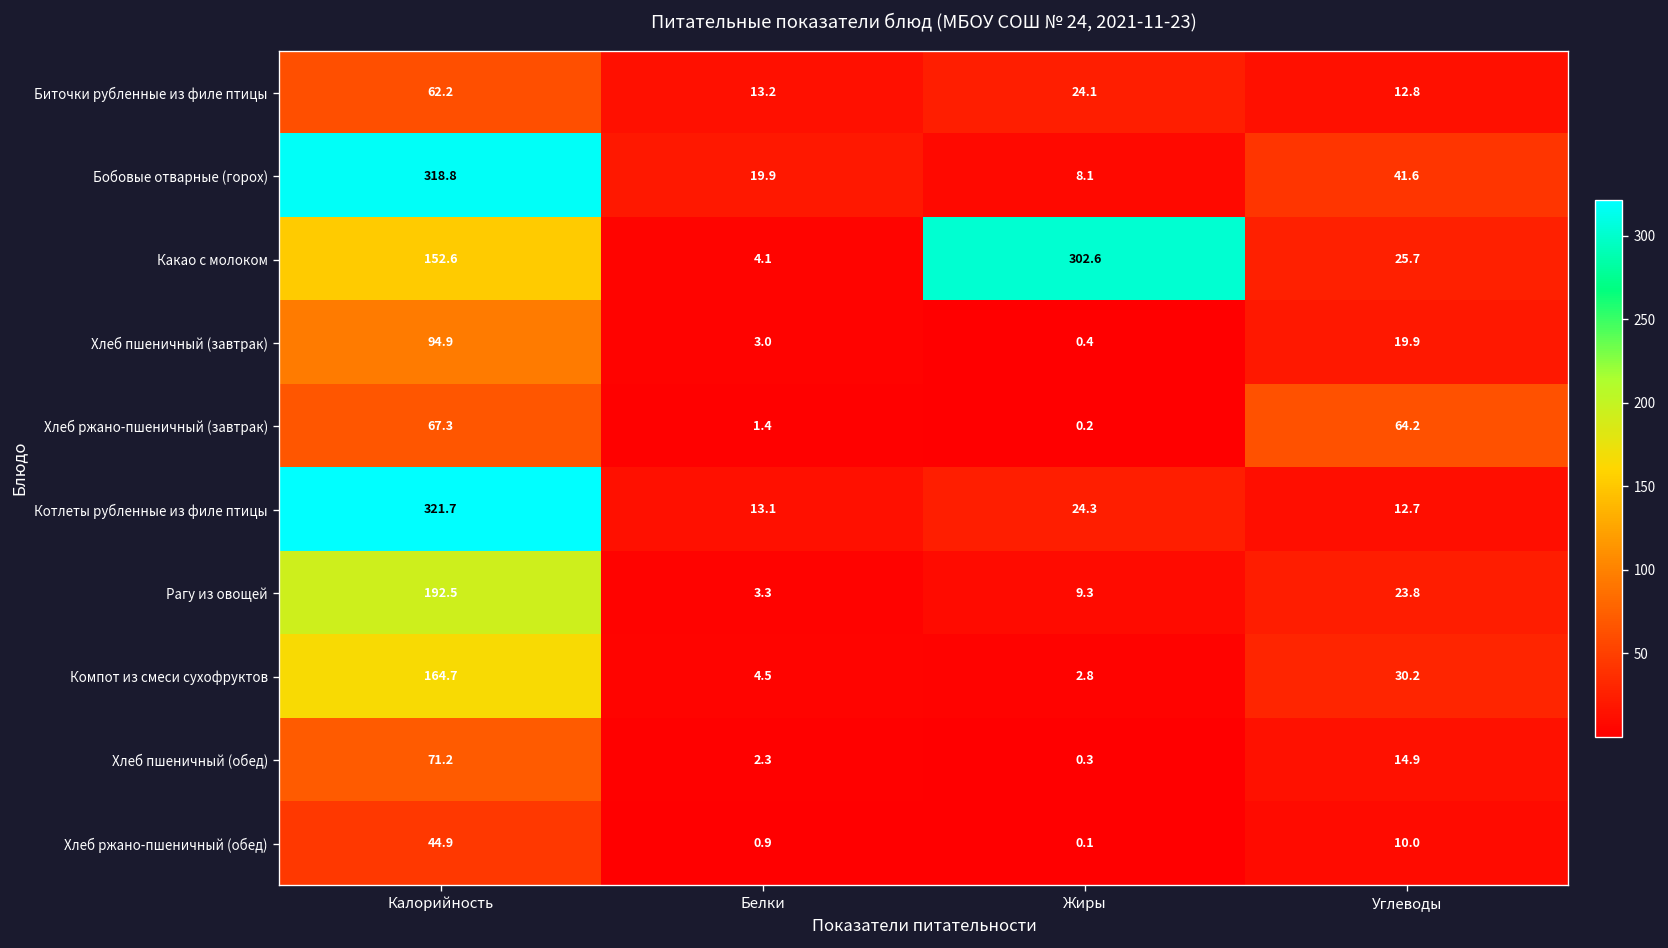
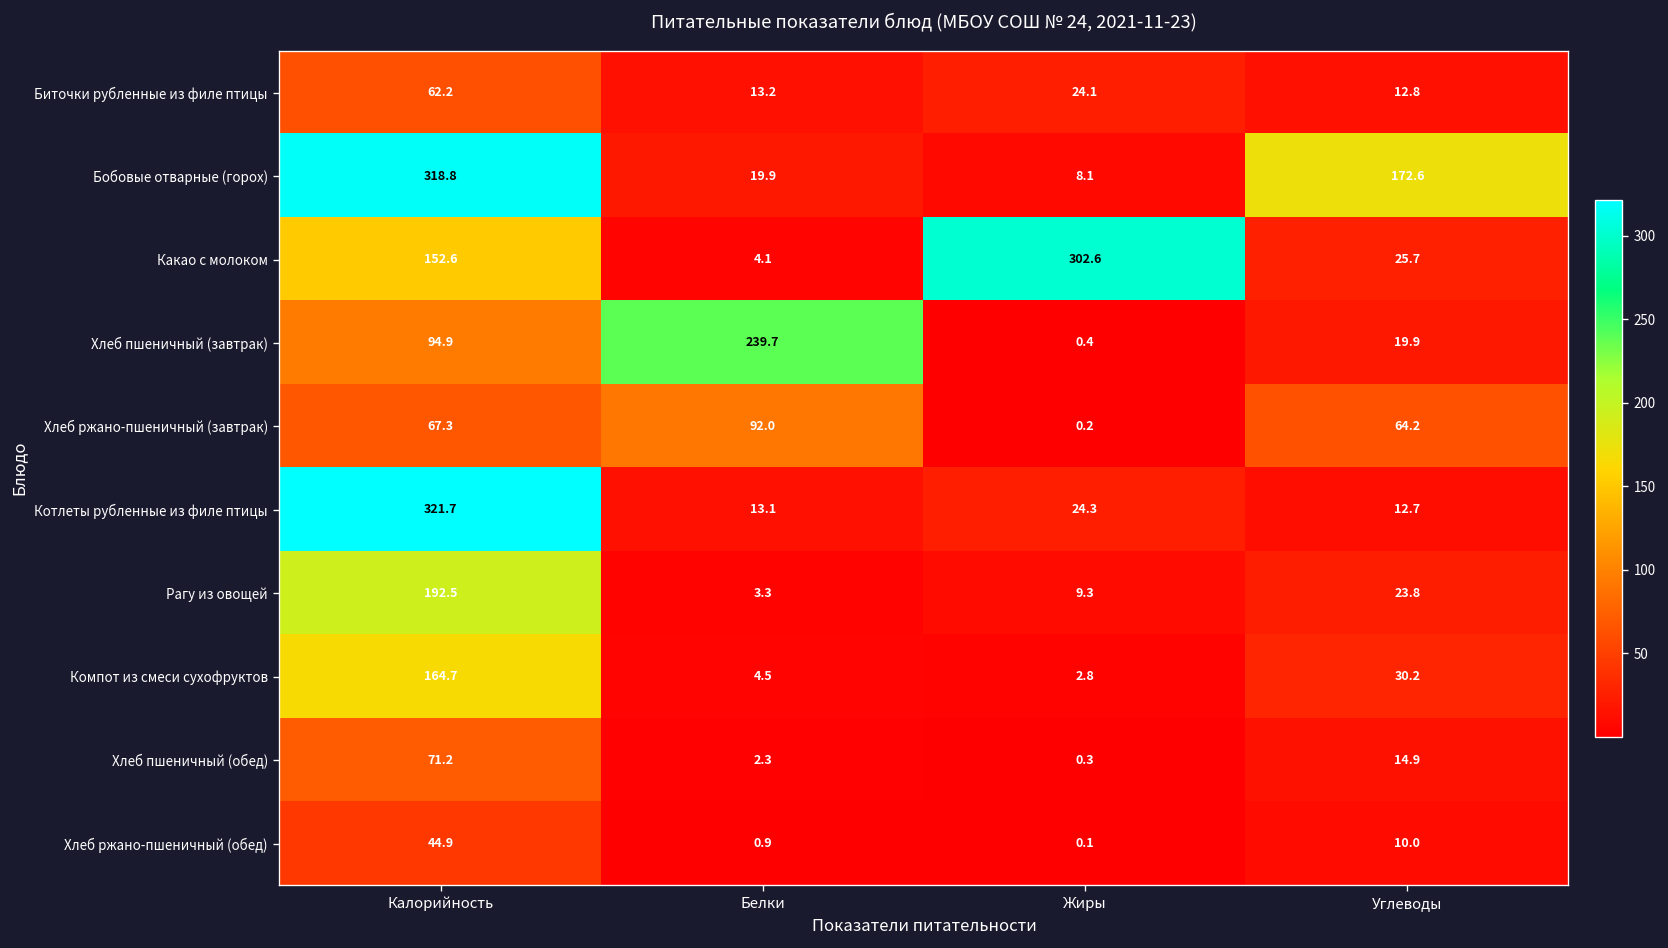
  {
    "Биточки рубленные из филе птицы": {
      "Калорийность": 62.2,
      "Белки": 13.2,
      "Жиры": 24.1,
      "Углеводы": 12.8
    },
    "Бобовые отварные (горох)": {
      "Калорийность": 318.8,
      "Белки": 19.9,
      "Жиры": 8.1,
-     "Углеводы": 41.6
+     "Углеводы": 172.6
    },
    "Какао с молоком": {
      "Калорийность": 152.6,
      "Белки": 4.1,
      "Жиры": 302.6,
      "Углеводы": 25.7
    },
    "Хлеб пшеничный (завтрак)": {
      "Калорийность": 94.9,
-     "Белки": 3.0,
+     "Белки": 239.7,
      "Жиры": 0.4,
      "Углеводы": 19.9
    },
    "Хлеб ржано-пшеничный (завтрак)": {
      "Калорийность": 67.3,
-     "Белки": 1.4,
+     "Белки": 92.0,
      "Жиры": 0.2,
      "Углеводы": 64.2
    },
    "Котлеты рубленные из филе птицы": {
      "Калорийность": 321.7,
      "Белки": 13.1,
      "Жиры": 24.3,
      "Углеводы": 12.7
    },
    "Рагу из овощей": {
      "Калорийность": 192.5,
      "Белки": 3.3,
      "Жиры": 9.3,
      "Углеводы": 23.8
    },
    "Компот из смеси сухофруктов": {
      "Калорийность": 164.7,
      "Белки": 4.5,
      "Жиры": 2.8,
      "Углеводы": 30.2
    },
    "Хлеб пшеничный (обед)": {
      "Калорийность": 71.2,
      "Белки": 2.3,
      "Жиры": 0.3,
      "Углеводы": 14.9
    },
    "Хлеб ржано-пшеничный (обед)": {
      "Калорийность": 44.9,
      "Белки": 0.9,
      "Жиры": 0.1,
      "Углеводы": 10.0
    }
  }
